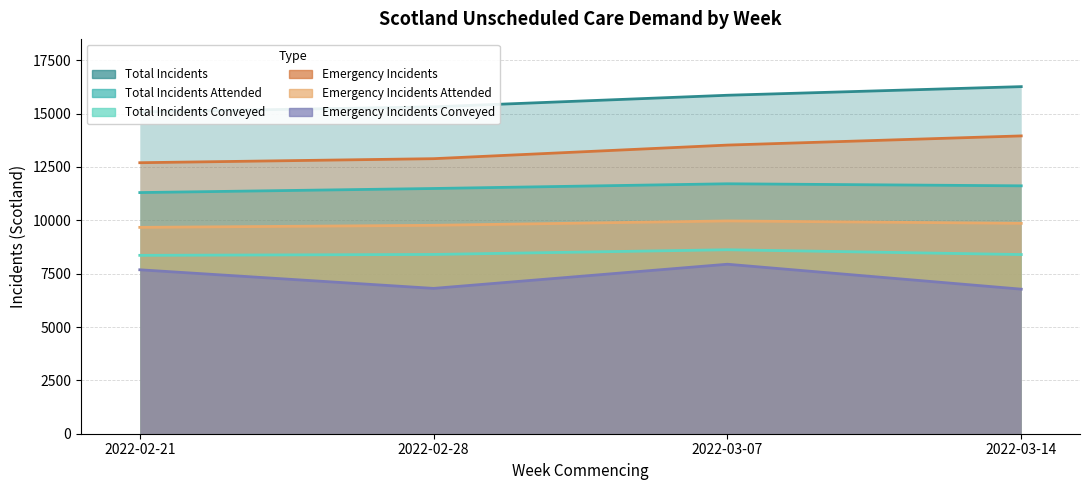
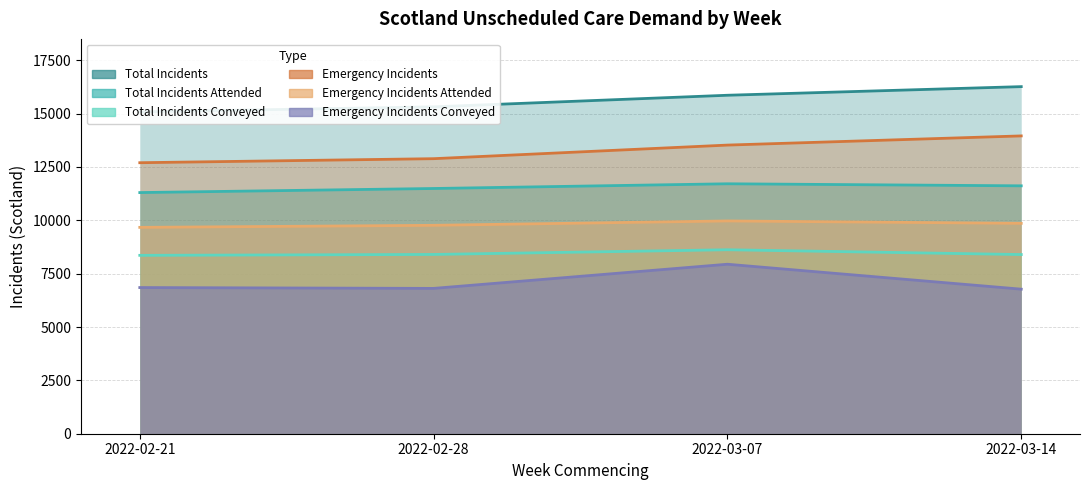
  {
    "Emergency Incidents Conveyed": {
-     "2022-02-21": 7700,
+     "2022-02-21": 6800,
      "2022-02-28": 6800,
      "2022-03-07": 7900,
      "2022-03-14": 6800
    }
  }
